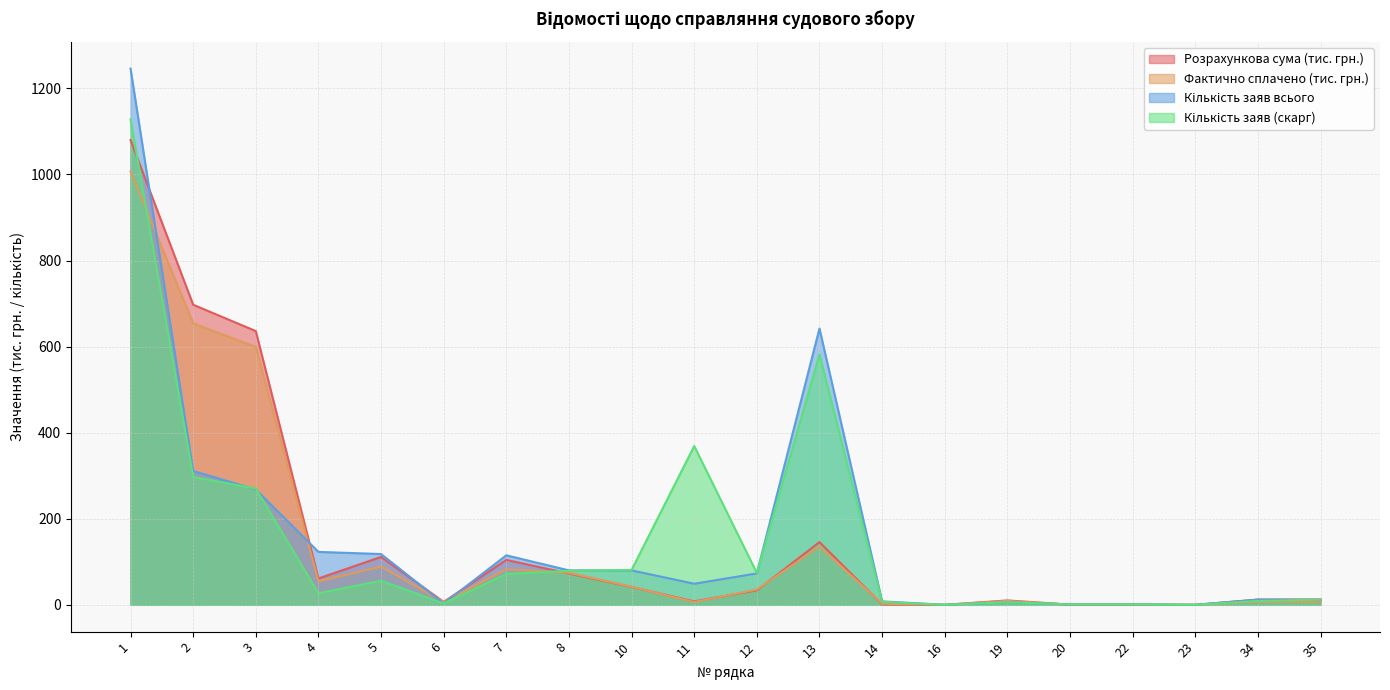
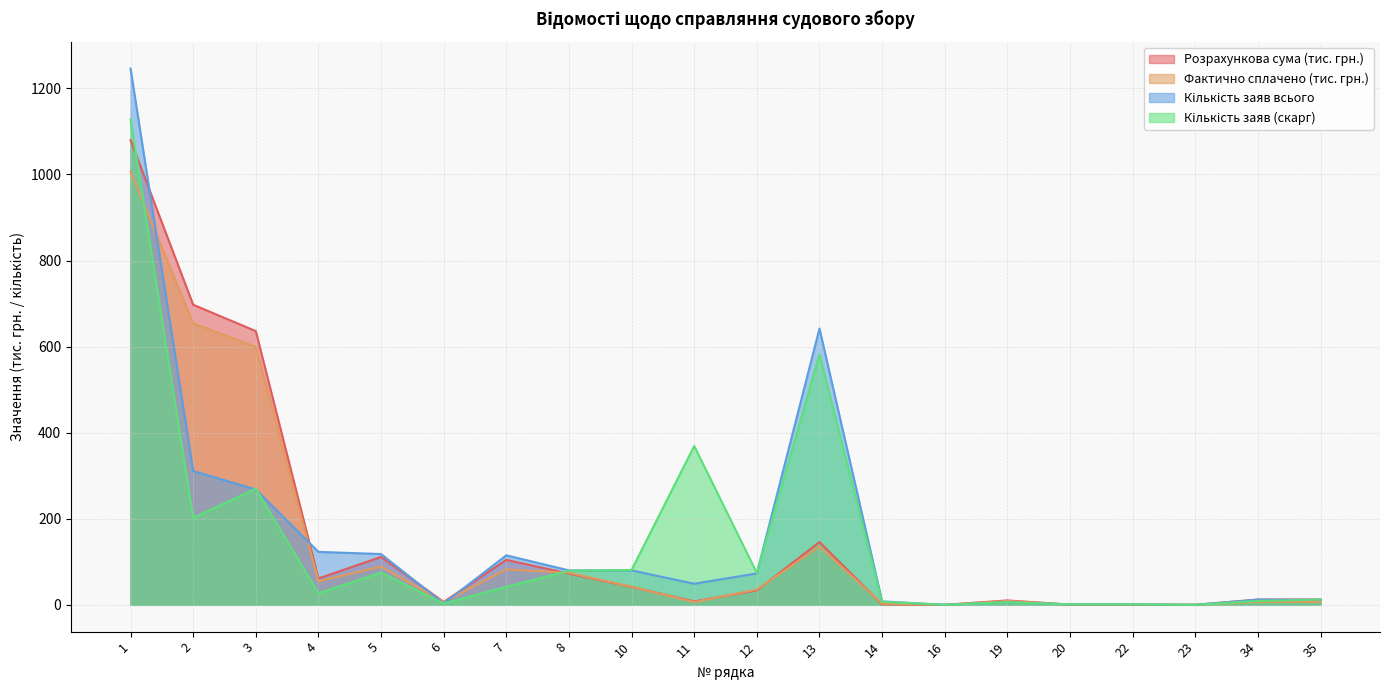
  {
    "Кількість заяв всього": {
      "1": 1250,
      "2": 310,
      "4": 120,
      "5": 120,
      "7": 120,
      "11": 50,
      "13": 640
    },
    "Кількість заяв (скарг)": {
      "1": 1130,
-     "2": 300,
+     "2": 200,
      "4": 30,
-     "5": 60,
-     "7": 70,
+     "5": 80,
+     "7": 40,
      "11": 370,
      "13": 580
    }
  }
